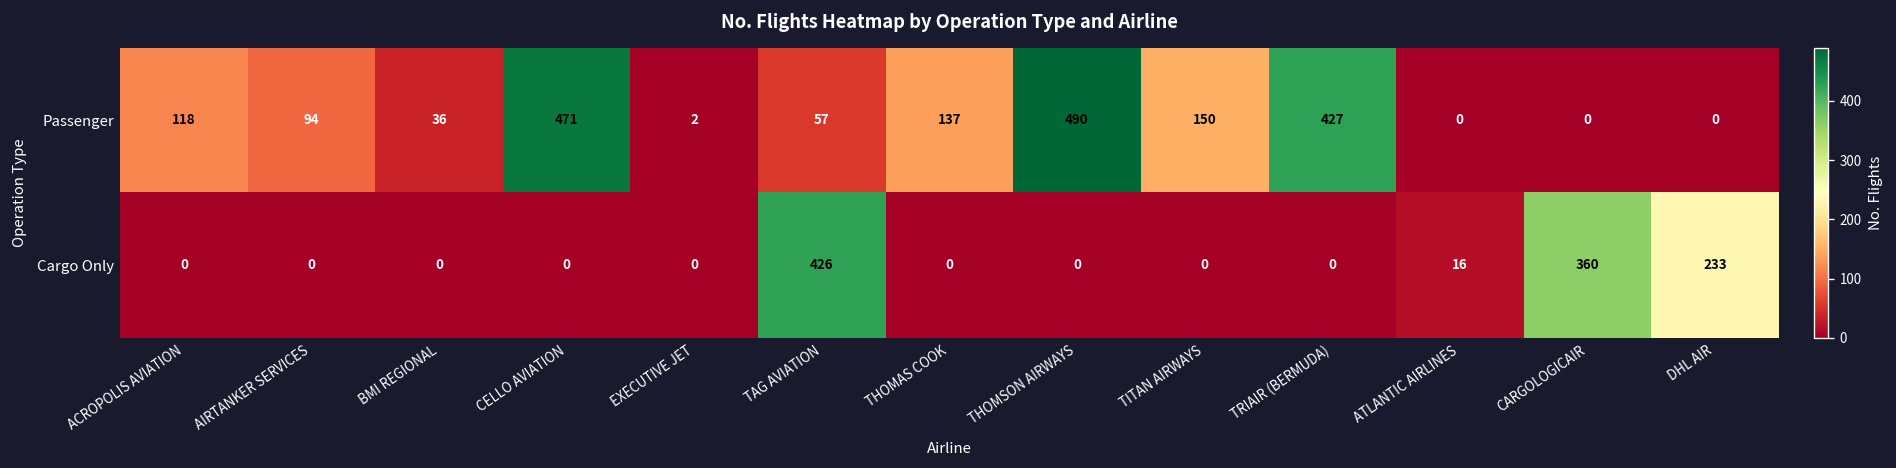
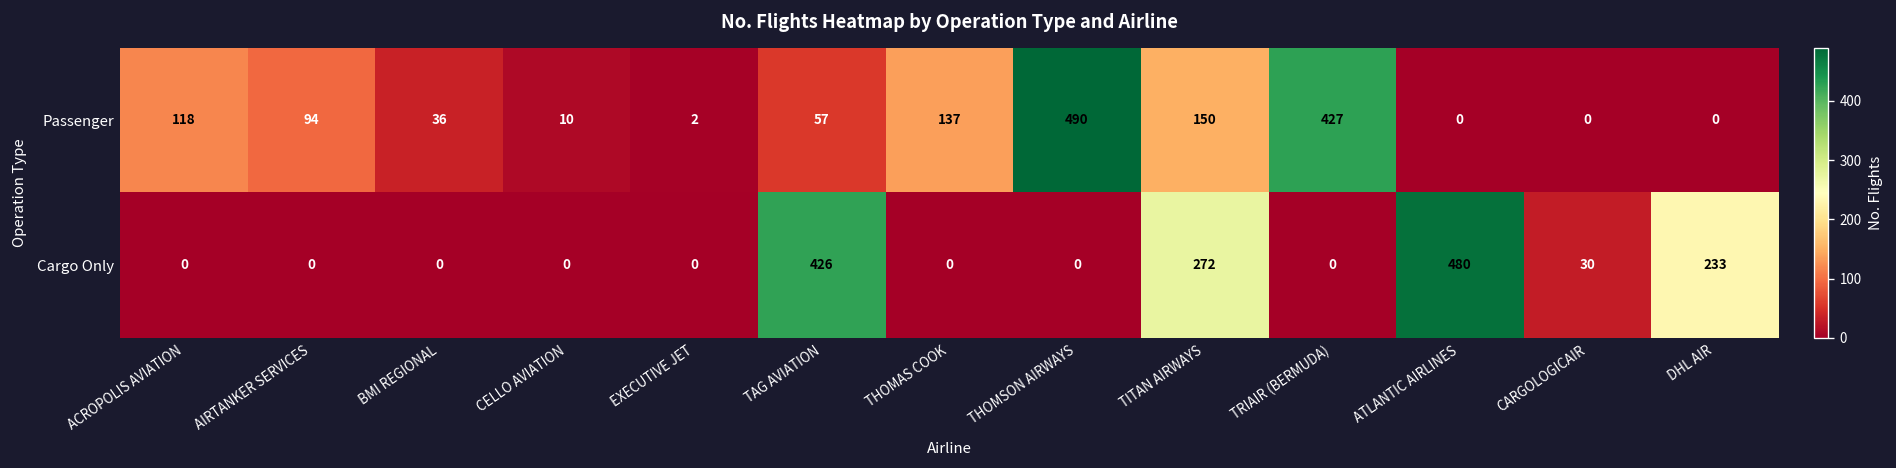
  {
    "Passenger": {
      "ACROPOLIS AVIATION": 118,
      "AIRTANKER SERVICES": 94,
      "BMI REGIONAL": 36,
-     "CELLO AVIATION": 471,
+     "CELLO AVIATION": 10,
      "EXECUTIVE JET": 2,
      "TAG AVIATION": 57,
      "THOMAS COOK": 137,
      "THOMSON AIRWAYS": 490,
      "TITAN AIRWAYS": 150,
      "TRIAIR (BERMUDA)": 427,
      "ATLANTIC AIRLINES": 0,
      "CARGOLOGICAIR": 0,
      "DHL AIR": 0
    },
    "Cargo Only": {
      "ACROPOLIS AVIATION": 0,
      "AIRTANKER SERVICES": 0,
      "BMI REGIONAL": 0,
      "CELLO AVIATION": 0,
      "EXECUTIVE JET": 0,
      "TAG AVIATION": 426,
      "THOMAS COOK": 0,
      "THOMSON AIRWAYS": 0,
-     "TITAN AIRWAYS": 0,
+     "TITAN AIRWAYS": 272,
      "TRIAIR (BERMUDA)": 0,
-     "ATLANTIC AIRLINES": 16,
-     "CARGOLOGICAIR": 360,
+     "ATLANTIC AIRLINES": 480,
+     "CARGOLOGICAIR": 30,
      "DHL AIR": 233
    }
  }
